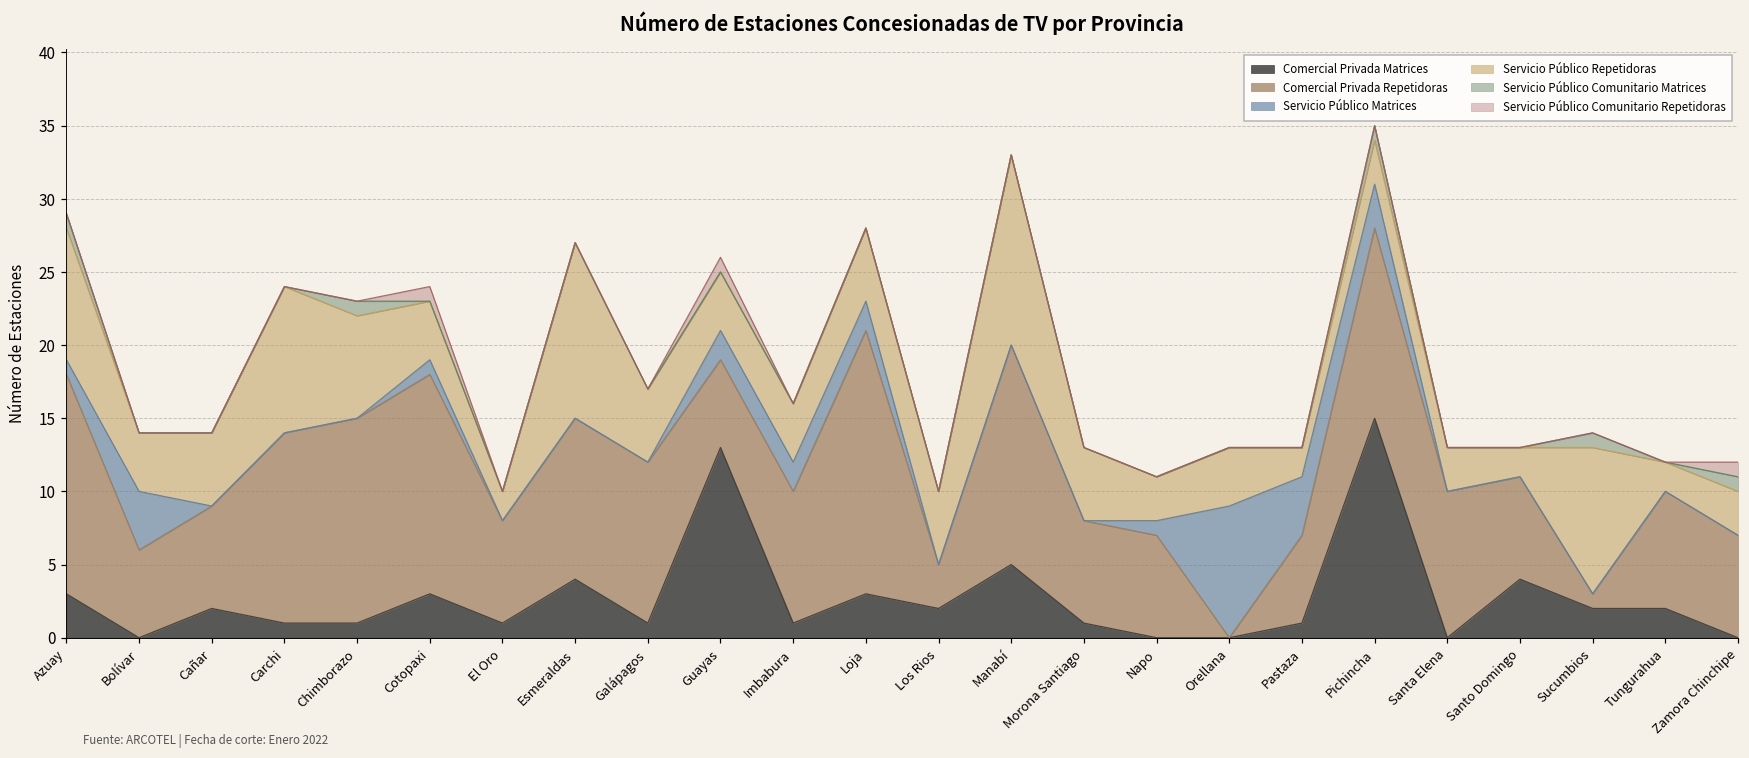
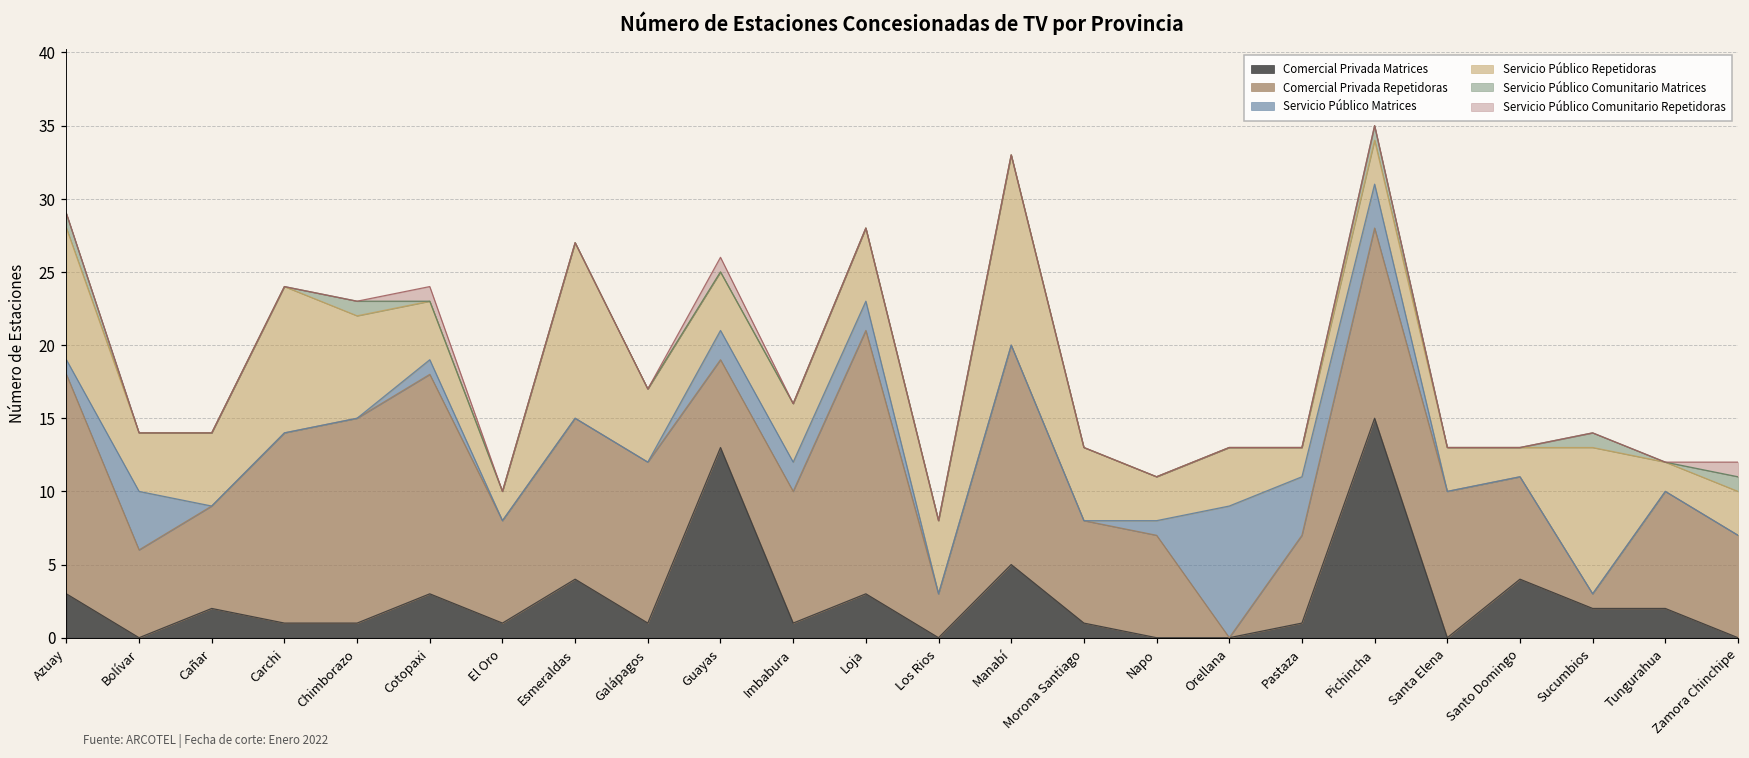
  {
    "Comercial Privada Matrices": {
      "Azuay": 3,
      "Bolívar": 0,
      "Cañar": 2,
      "Carchi": 1,
      "Chimborazo": 1,
      "Cotopaxi": 3,
      "El Oro": 1,
      "Esmeraldas": 4,
      "Galápagos": 1,
      "Guayas": 13,
      "Imbabura": 1,
      "Loja": 3,
-     "Los Rios": 2,
+     "Los Rios": 0,
      "Manabí": 5,
      "Morona Santiago": 1,
      "Napo": 0,
      "Pastaza": 1,
      "Pichincha": 15,
      "Santa Elena": 0,
      "Santo Domingo": 4,
      "Sucumbios": 2,
      "Tungurahua": 2,
      "Zamora Chinchipe": 0
    },
    "Servicio Público Matrices": {
      "Azuay": 1,
      "Bolívar": 4,
      "Cotopaxi": 1,
      "Guayas": 2,
      "Imbabura": 2,
      "Loja": 2,
      "Napo": 1,
      "Orellana": 9,
      "Pastaza": 4,
      "Pichincha": 3
    }
  }
